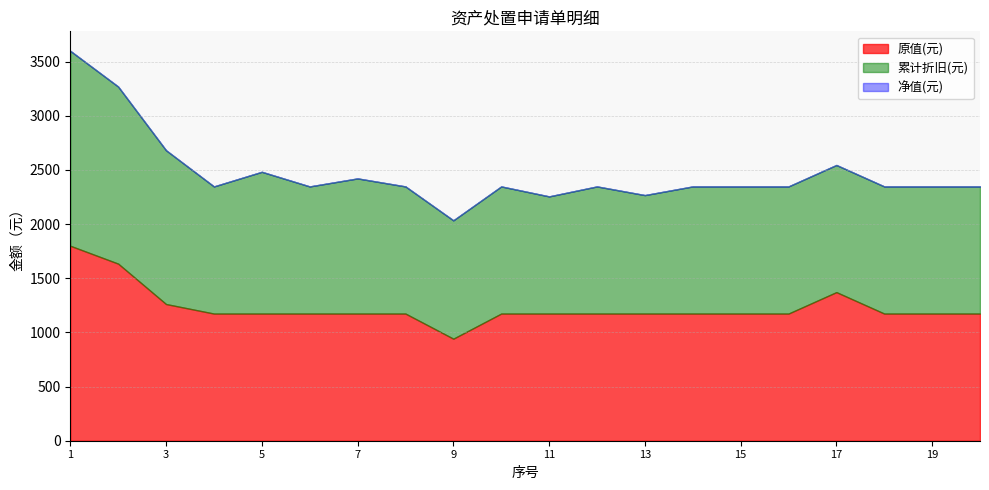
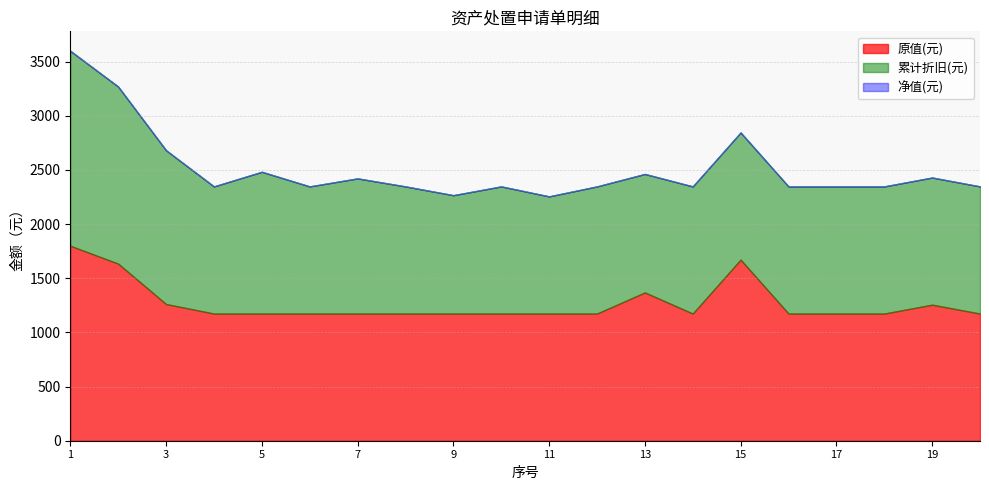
  {
    "原值(元)": {
      "1": 1800,
      "3": 1260,
      "5": 1170,
      "7": 1170,
-     "9": 940,
+     "9": 1170,
      "11": 1170,
-     "13": 1170,
-     "15": 1170,
-     "17": 1370,
-     "19": 1170
+     "13": 1370,
+     "15": 1670,
+     "17": 1170,
+     "19": 1260
    }
  }
